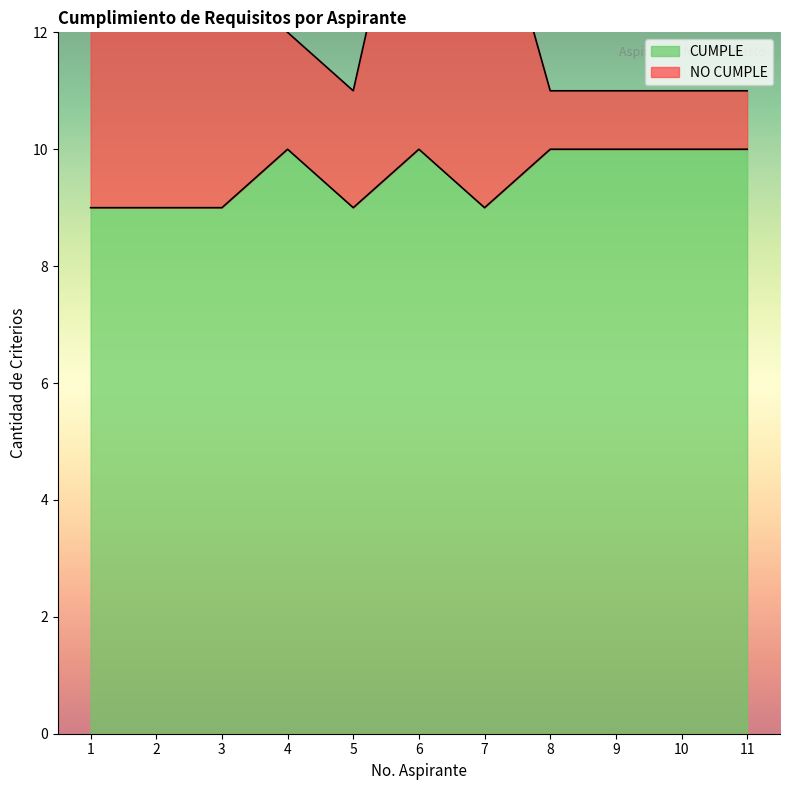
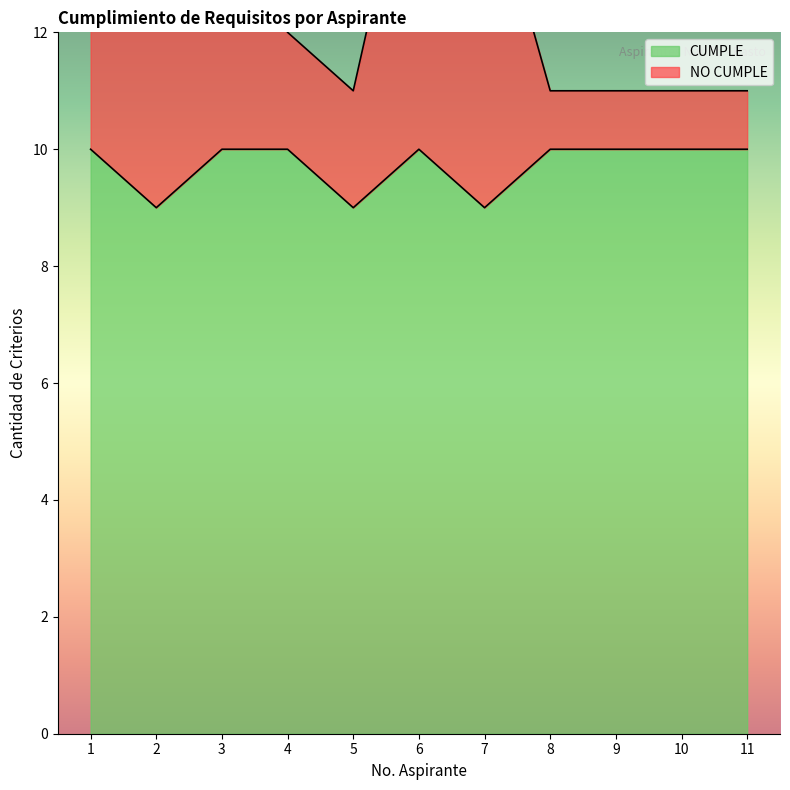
  {
    "CUMPLE": {
-     "1": 9,
+     "1": 10,
      "2": 9,
-     "3": 9,
+     "3": 10,
      "4": 10,
      "5": 9,
      "6": 10,
      "7": 9,
      "8": 10,
      "9": 10,
      "10": 10,
      "11": 10
    },
    "NO CUMPLE": {
      "4": 2,
      "5": 2,
      "8": 1,
      "9": 1,
      "10": 1,
      "11": 1
    }
  }
